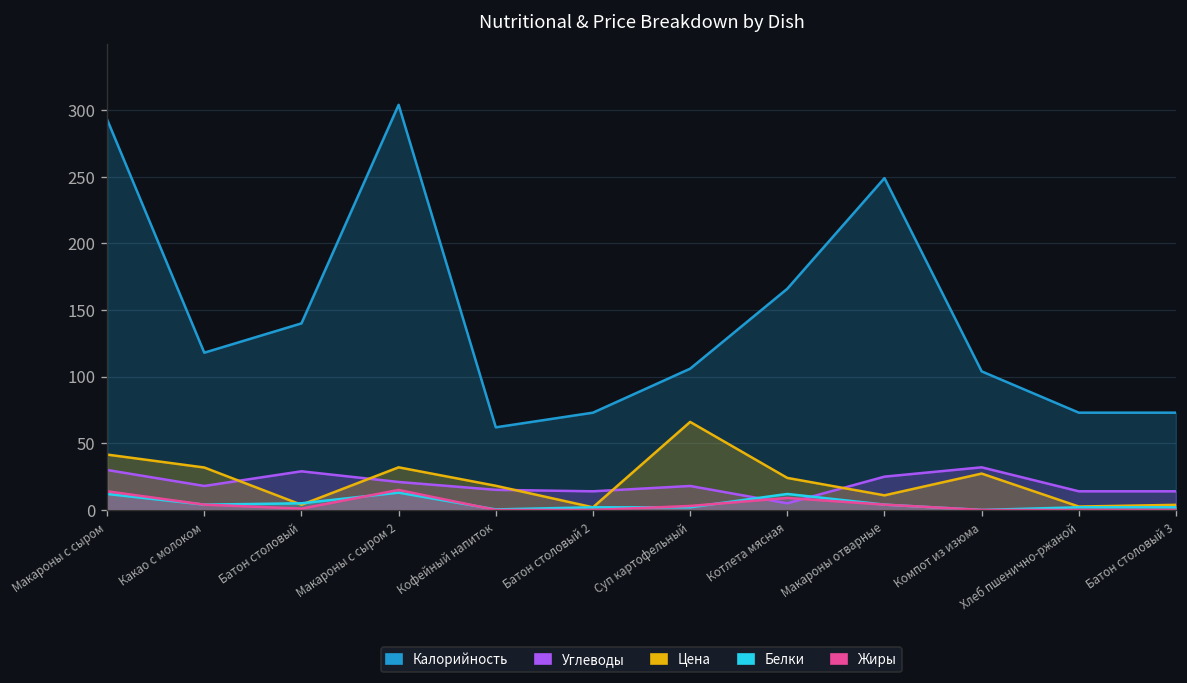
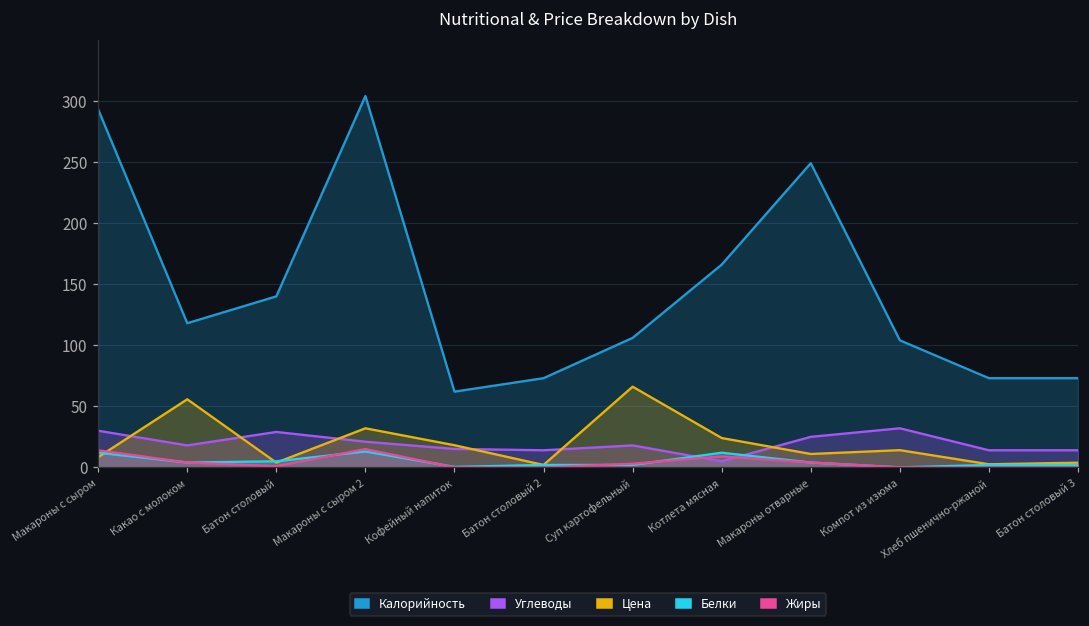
  {
    "Цена": {
-     "Макароны с сыром": 42,
-     "Какао с молоком": 32,
+     "Макароны с сыром": 8,
+     "Какао с молоком": 56,
      "Макароны с сыром 2": 32,
      "Кофейный напиток": 18,
      "Суп картофельный": 66,
      "Котлета мясная": 24,
      "Макароны отварные": 11,
-     "Компот из изюма": 27
+     "Компот из изюма": 14
    }
  }
